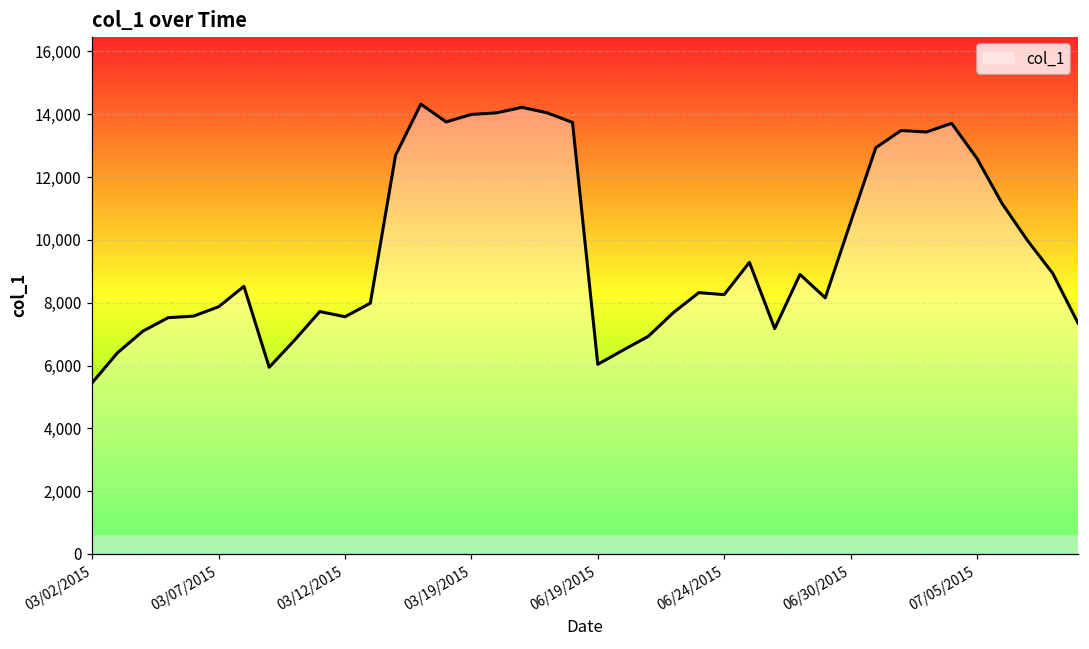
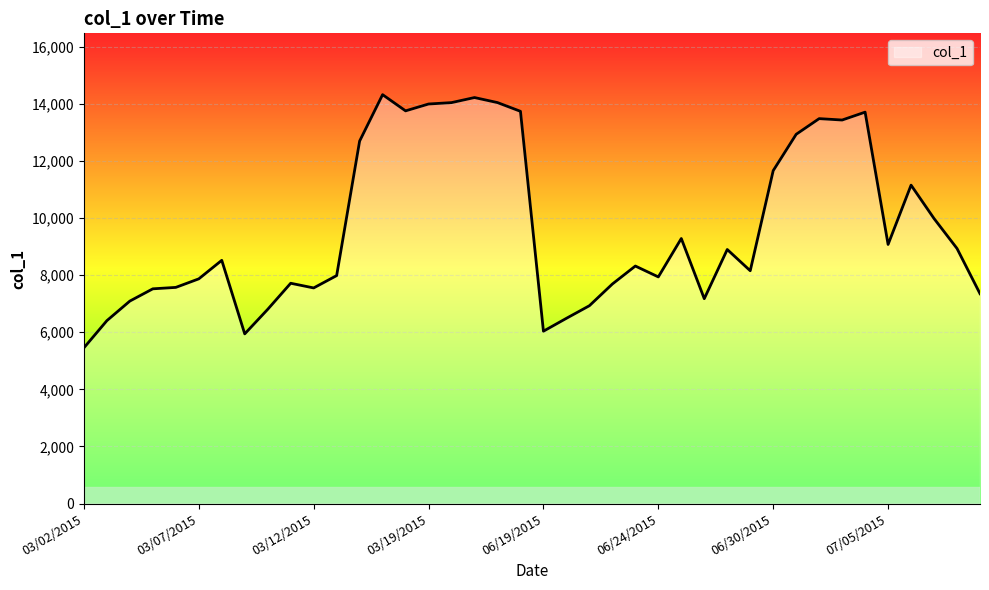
  {
    "03/02/2015": "5,500",
    "03/07/2015": "7,900",
    "03/12/2015": "7,600",
    "03/19/2015": "14,000",
    "06/19/2015": "6,000",
-   "06/24/2015": "8,300",
-   "06/30/2015": "10,600",
-   "07/05/2015": "12,600"
+   "06/24/2015": "7,900",
+   "06/30/2015": "11,700",
+   "07/05/2015": "9,100"
  }
